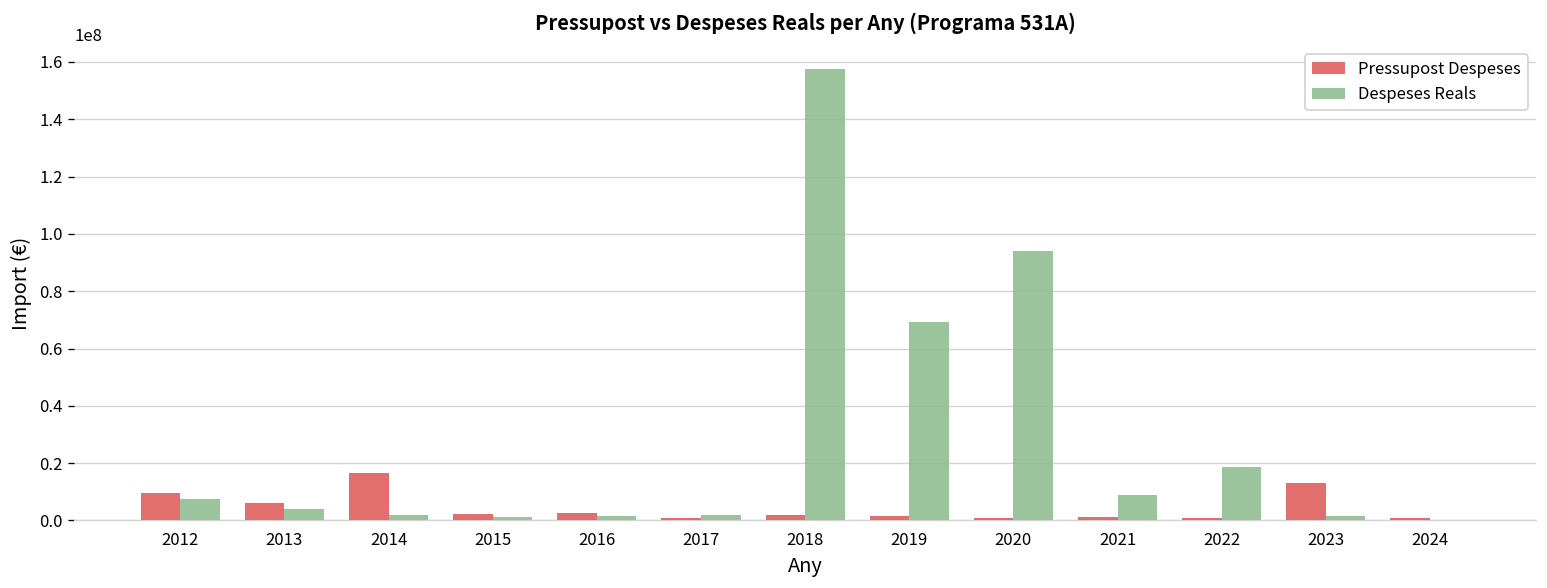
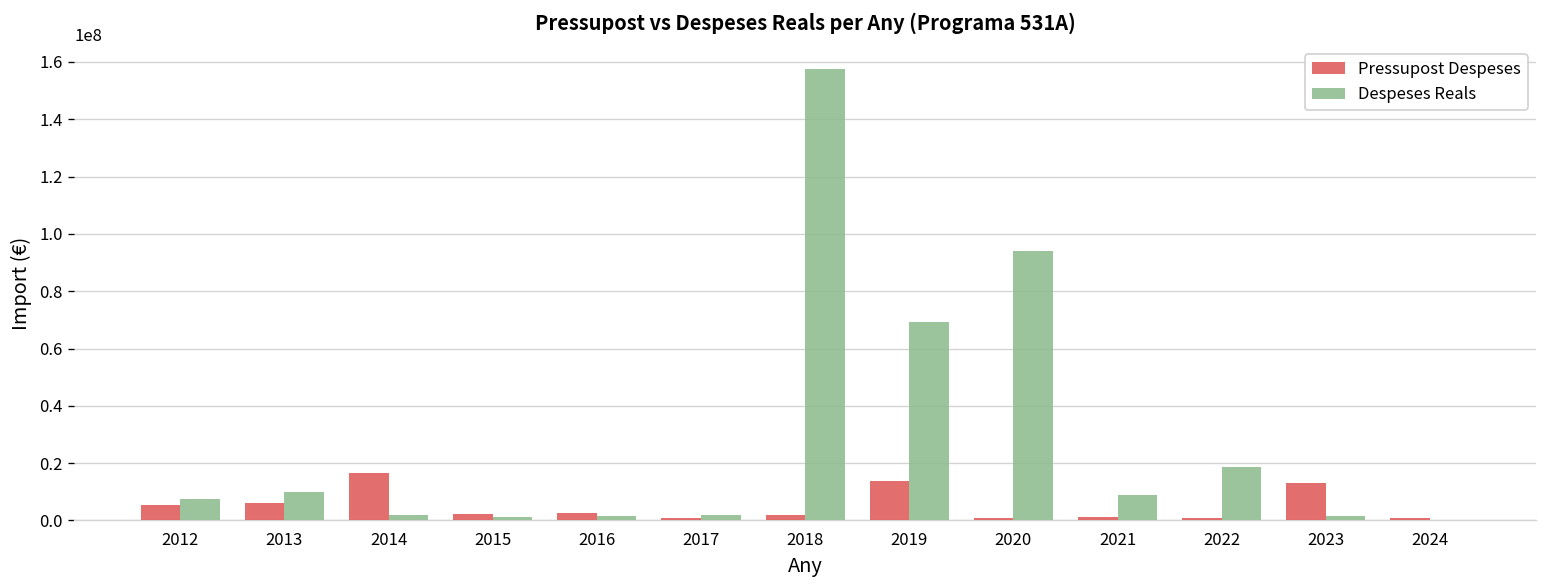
  {
    "Pressupost Despeses": {
-     "2012": 10000000,
+     "2012": 5000000,
      "2013": 6000000,
      "2014": 16000000,
      "2015": 2000000,
      "2016": 3000000,
      "2018": 2000000,
-     "2019": 2000000,
+     "2019": 14000000,
      "2021": 1000000,
      "2023": 13000000
    },
    "Despeses Reals": {
      "2012": 7000000,
-     "2013": 4000000,
+     "2013": 10000000,
      "2014": 2000000,
      "2015": 1000000,
      "2016": 1000000,
      "2017": 2000000,
      "2018": 158000000,
      "2019": 69000000,
      "2020": 94000000,
      "2021": 9000000,
      "2022": 19000000,
      "2023": 1000000
    }
  }
